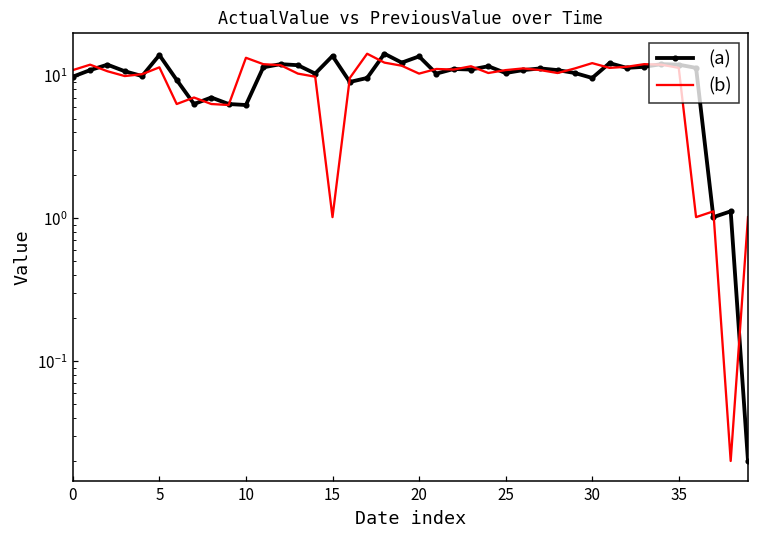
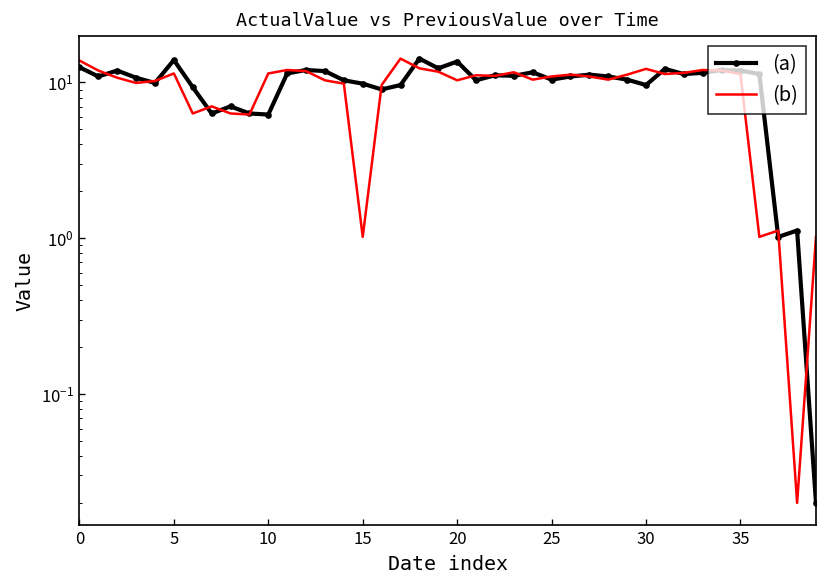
  {
    "(a)": {
-     "0": 10,
+     "0": 13,
      "5": 14,
      "10": 6,
-     "15": 14,
+     "15": 10,
      "20": 14,
      "25": 10,
      "30": 10
    },
    "(b)": {
-     "0": 11,
+     "0": 14,
      "5": 11,
-     "10": 13,
+     "10": 11,
      "15": 1,
      "20": 10,
      "25": 11,
      "30": 12
    }
  }
